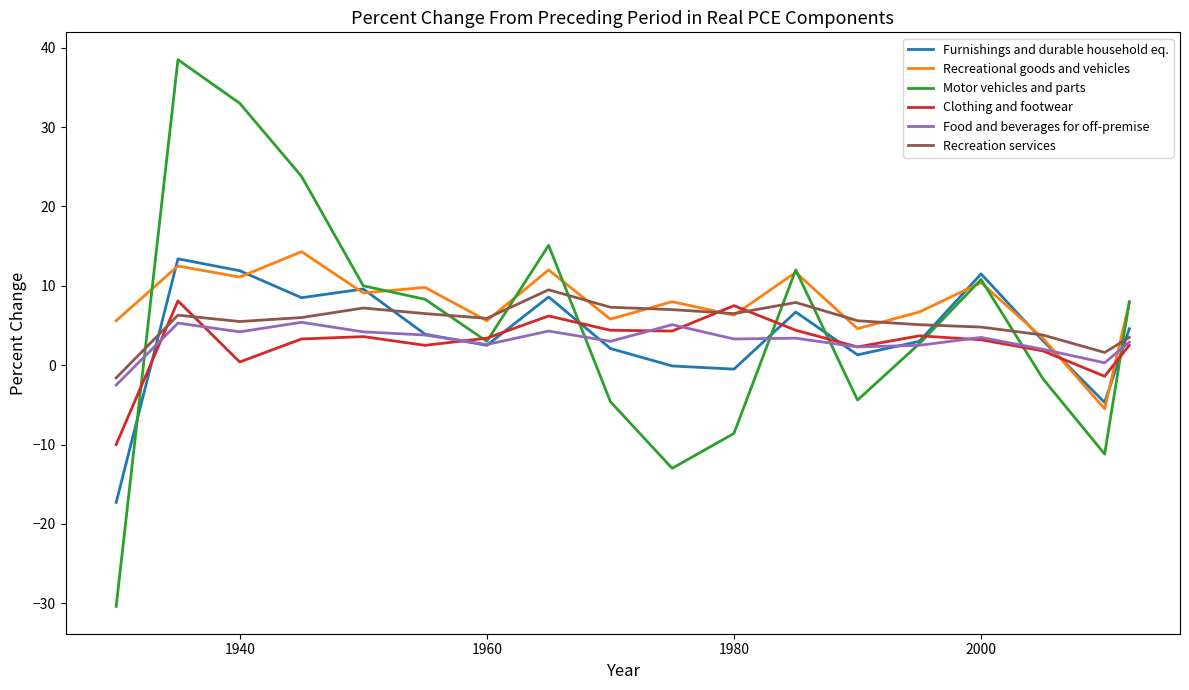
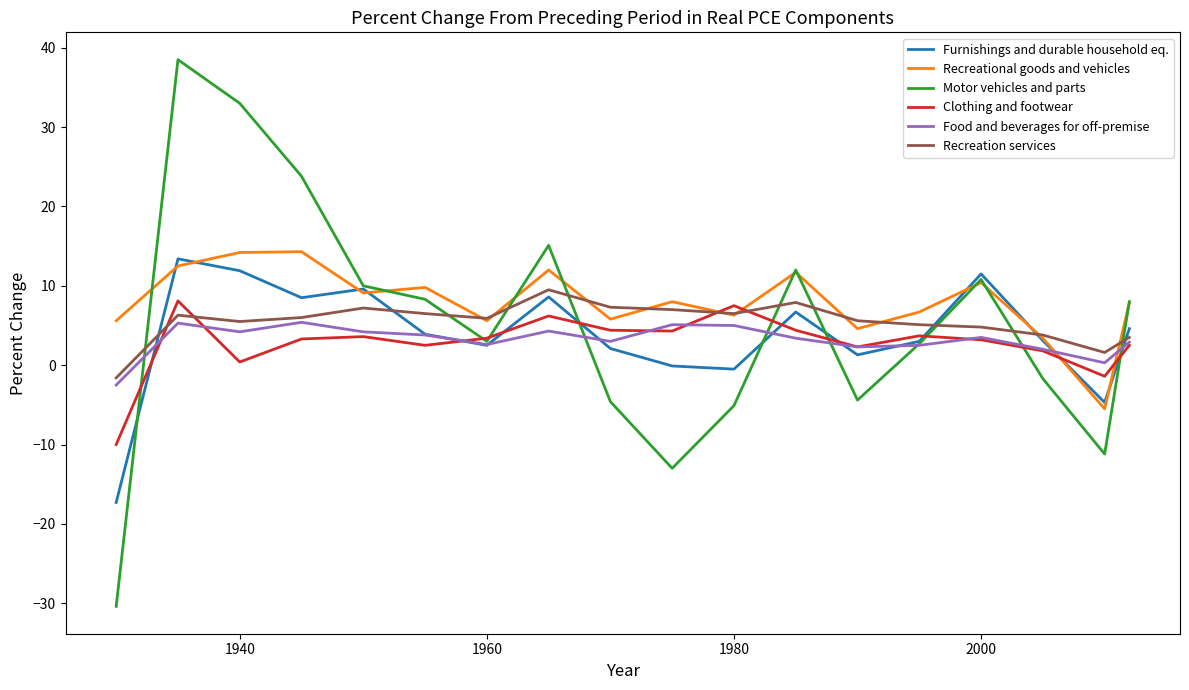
  {
    "Furnishings and durable household eq.": {
      "1940": 12,
      "1980": -1,
      "2000": 12
    },
    "Recreational goods and vehicles": {
-     "1940": 11,
+     "1940": 14,
      "2000": 10
    },
    "Motor vehicles and parts": {
      "1940": 33,
      "1960": 3,
-     "1980": -9,
+     "1980": -5,
      "2000": 11
    },
    "Clothing and footwear": {
      "1940": 0,
      "1960": 3,
      "1980": 8
    },
    "Food and beverages for off-premise": {
      "1940": 4,
-     "1980": 3
+     "1980": 5
    },
    "Recreation services": {
      "1940": 6,
      "2000": 5
    }
  }
